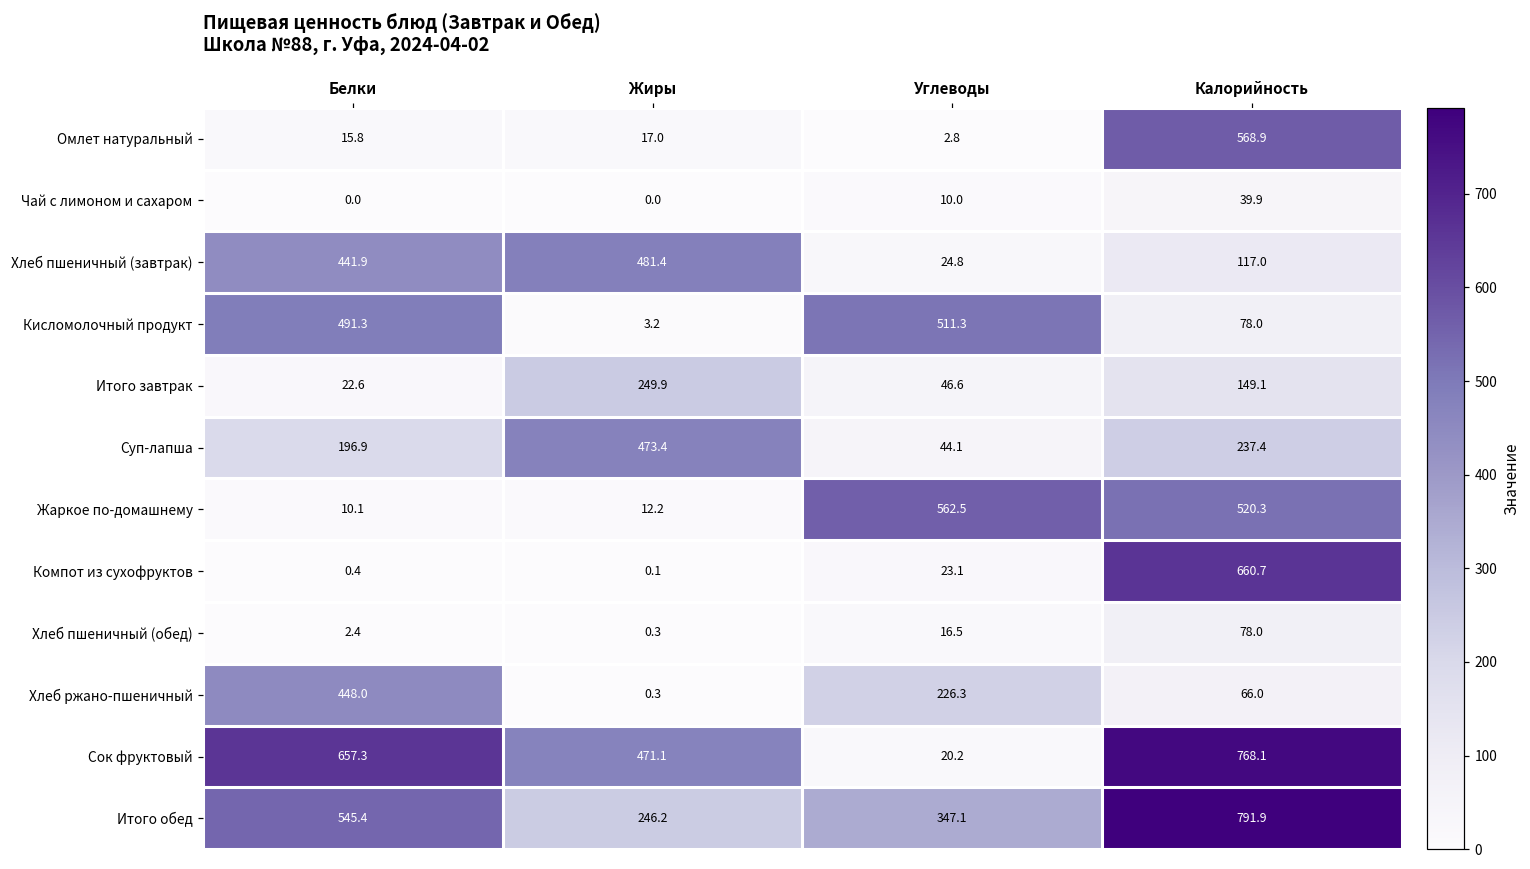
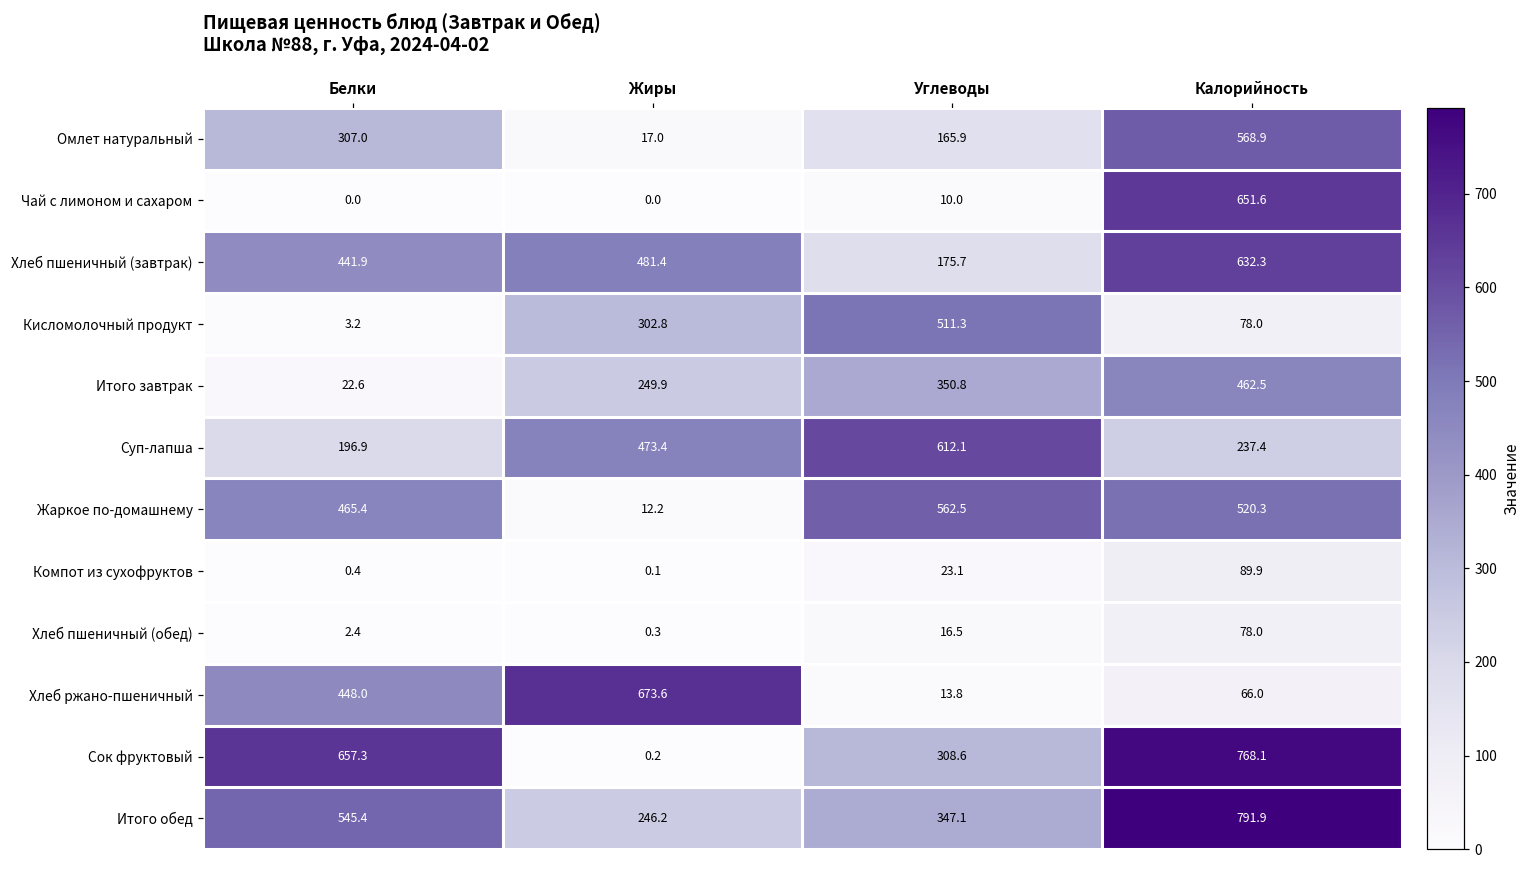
  {
    "Омлет натуральный": {
-     "Белки": 15.8,
+     "Белки": 307.0,
      "Жиры": 17.0,
-     "Углеводы": 2.8,
+     "Углеводы": 165.9,
      "Калорийность": 568.9
    },
    "Чай с лимоном и сахаром": {
      "Белки": 0.0,
      "Жиры": 0.0,
      "Углеводы": 10.0,
-     "Калорийность": 39.9
+     "Калорийность": 651.6
    },
    "Хлеб пшеничный (завтрак)": {
      "Белки": 441.9,
      "Жиры": 481.4,
-     "Углеводы": 24.8,
-     "Калорийность": 117.0
+     "Углеводы": 175.7,
+     "Калорийность": 632.3
    },
    "Кисломолочный продукт": {
-     "Белки": 491.3,
-     "Жиры": 3.2,
+     "Белки": 3.2,
+     "Жиры": 302.8,
      "Углеводы": 511.3,
      "Калорийность": 78.0
    },
    "Итого завтрак": {
      "Белки": 22.6,
      "Жиры": 249.9,
-     "Углеводы": 46.6,
-     "Калорийность": 149.1
+     "Углеводы": 350.8,
+     "Калорийность": 462.5
    },
    "Суп-лапша": {
      "Белки": 196.9,
      "Жиры": 473.4,
-     "Углеводы": 44.1,
+     "Углеводы": 612.1,
      "Калорийность": 237.4
    },
    "Жаркое по-домашнему": {
-     "Белки": 10.1,
+     "Белки": 465.4,
      "Жиры": 12.2,
      "Углеводы": 562.5,
      "Калорийность": 520.3
    },
    "Компот из сухофруктов": {
      "Белки": 0.4,
      "Жиры": 0.1,
      "Углеводы": 23.1,
-     "Калорийность": 660.7
+     "Калорийность": 89.9
    },
    "Хлеб пшеничный (обед)": {
      "Белки": 2.4,
      "Жиры": 0.3,
      "Углеводы": 16.5,
      "Калорийность": 78.0
    },
    "Хлеб ржано-пшеничный": {
      "Белки": 448.0,
-     "Жиры": 0.3,
-     "Углеводы": 226.3,
+     "Жиры": 673.6,
+     "Углеводы": 13.8,
      "Калорийность": 66.0
    },
    "Сок фруктовый": {
      "Белки": 657.3,
-     "Жиры": 471.1,
-     "Углеводы": 20.2,
+     "Жиры": 0.2,
+     "Углеводы": 308.6,
      "Калорийность": 768.1
    },
    "Итого обед": {
      "Белки": 545.4,
      "Жиры": 246.2,
      "Углеводы": 347.1,
      "Калорийность": 791.9
    }
  }
